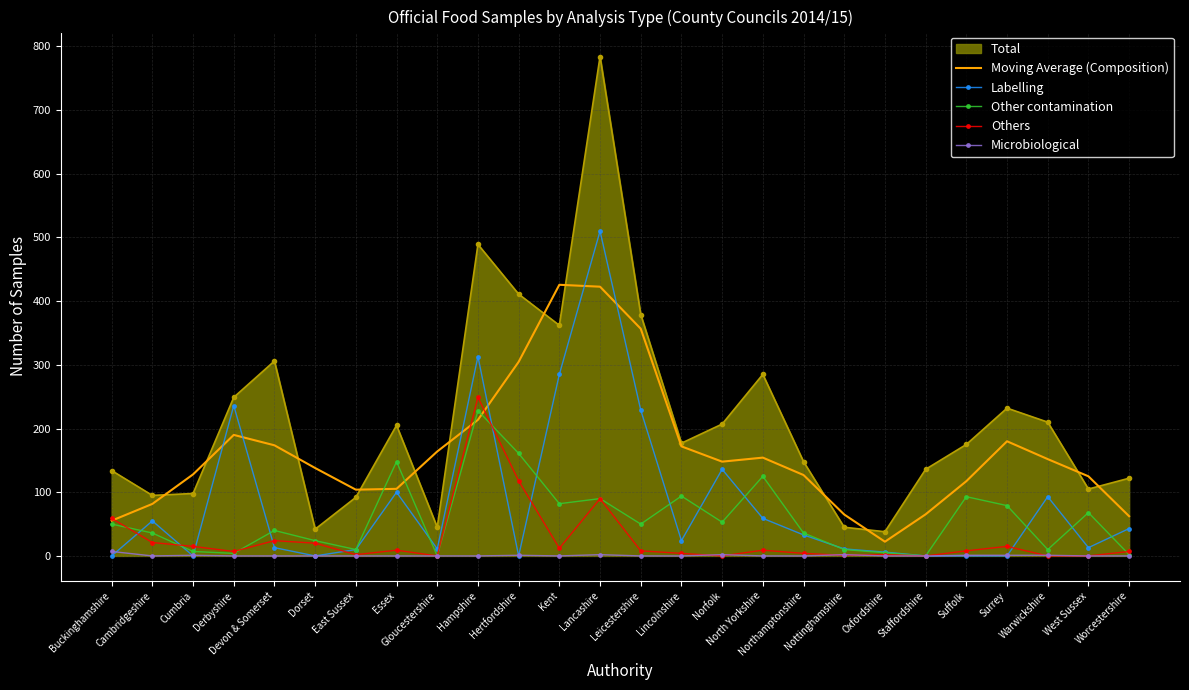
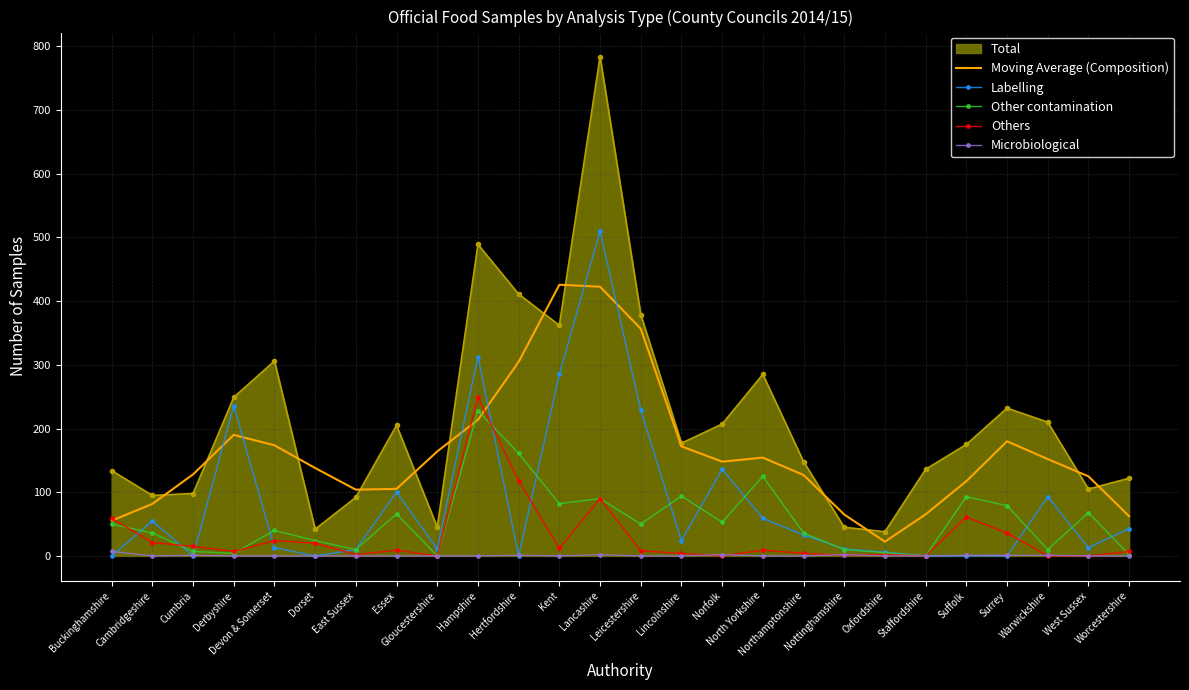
  {
    "Total": {
      "Buckinghamshire": 130,
      "Cambridgeshire": 100,
      "Cumbria": 100,
      "Derbyshire": 250,
      "Devon & Somerset": 310,
      "Dorset": 40,
      "East Sussex": 90,
      "Essex": 210,
      "Gloucestershire": 50,
      "Hampshire": 490,
      "Hertfordshire": 410,
      "Kent": 360,
      "Lancashire": 780,
      "Leicestershire": 380,
      "Lincolnshire": 180,
      "Norfolk": 210,
      "North Yorkshire": 290,
      "Northamptonshire": 150,
      "Nottinghamshire": 50,
      "Oxfordshire": 40,
      "Staffordshire": 140,
      "Suffolk": 180,
      "Surrey": 230,
      "Warwickshire": 210,
      "West Sussex": 110,
      "Worcestershire": 120
    },
    "Moving Average (Composition)": {
      "Cambridgeshire": 80,
      "Cumbria": 130,
      "Derbyshire": 190,
      "Devon & Somerset": 170,
      "Dorset": 140,
      "East Sussex": 100,
      "Essex": 110,
      "Gloucestershire": 160,
      "Hampshire": 210,
      "Hertfordshire": 300,
      "Kent": 430,
      "Lancashire": 420,
      "Leicestershire": 360,
      "Lincolnshire": 170,
      "Norfolk": 150,
      "North Yorkshire": 150,
      "Northamptonshire": 130,
      "Nottinghamshire": 70,
      "Oxfordshire": 20,
      "Staffordshire": 70,
      "Suffolk": 120,
      "Surrey": 180,
      "Warwickshire": 150,
      "West Sussex": 130,
      "Worcestershire": 60
    },
    "Labelling": {
      "Buckinghamshire": 0,
      "Cambridgeshire": 60,
      "Derbyshire": 240,
      "Devon & Somerset": 10,
      "Essex": 100,
      "Gloucestershire": 10,
      "Hampshire": 310,
      "Kent": 290,
      "Lancashire": 510,
      "Leicestershire": 230,
      "Lincolnshire": 20,
      "Norfolk": 140,
      "North Yorkshire": 60,
      "Warwickshire": 90,
      "West Sussex": 10,
      "Worcestershire": 40
    },
    "Other contamination": {
      "Buckinghamshire": 50,
      "Cambridgeshire": 40,
      "Cumbria": 10,
      "Devon & Somerset": 40,
      "Dorset": 20,
-     "Essex": 150,
+     "Essex": 70,
      "Hampshire": 230,
      "Hertfordshire": 160,
      "Kent": 80,
      "Leicestershire": 50,
      "Lincolnshire": 90,
      "Norfolk": 50,
      "North Yorkshire": 130,
      "Suffolk": 90,
      "Surrey": 80,
      "Warwickshire": 10,
      "West Sussex": 70
    },
    "Others": {
      "Cambridgeshire": 20,
      "Cumbria": 20,
      "Devon & Somerset": 20,
      "Dorset": 20,
      "Essex": 10,
      "Hampshire": 250,
      "Hertfordshire": 120,
      "Kent": 10,
      "Leicestershire": 10,
      "North Yorkshire": 10,
-     "Suffolk": 10,
-     "Surrey": 20,
+     "Suffolk": 60,
+     "Surrey": 40,
      "Worcestershire": 10
    },
    "Microbiological": {
      "Buckinghamshire": 10,
      "Cambridgeshire": 0,
      "Devon & Somerset": 0,
      "Essex": 0,
      "Hampshire": 0,
      "Kent": 0,
      "Lancashire": 0,
      "Leicestershire": 0,
      "North Yorkshire": 0
    }
  }
